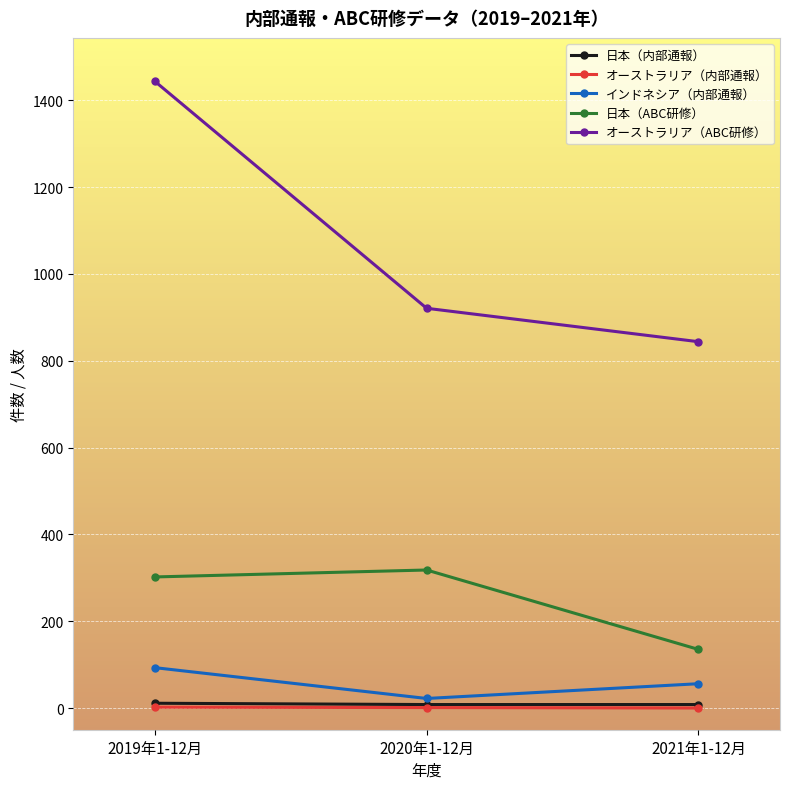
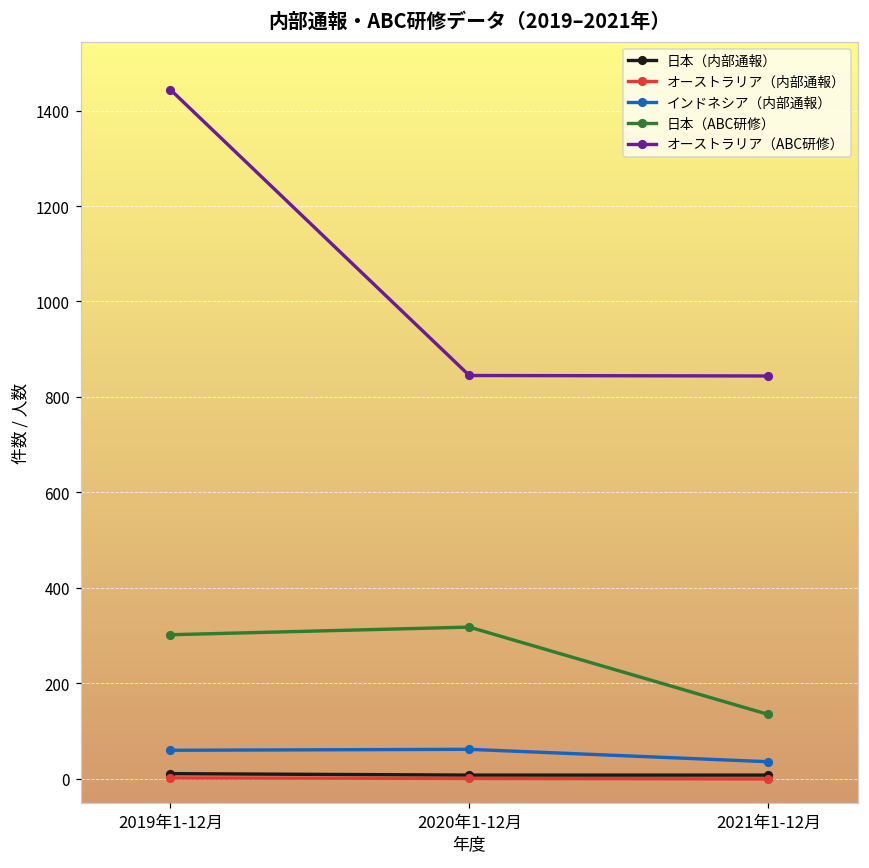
  {
    "日本（内部通報）": {
      "2019年1-12月": 10,
      "2020年1-12月": 10,
      "2021年1-12月": 10
    },
    "オーストラリア（内部通報）": {
      "2019年1-12月": 0,
      "2020年1-12月": 0,
      "2021年1-12月": 0
    },
    "インドネシア（内部通報）": {
-     "2019年1-12月": 90,
-     "2020年1-12月": 20,
-     "2021年1-12月": 60
+     "2019年1-12月": 60,
+     "2020年1-12月": 60,
+     "2021年1-12月": 40
    },
    "日本（ABC研修）": {
      "2019年1-12月": 300,
      "2020年1-12月": 320,
      "2021年1-12月": 140
    },
    "オーストラリア（ABC研修）": {
      "2019年1-12月": 1440,
-     "2020年1-12月": 920,
+     "2020年1-12月": 850,
      "2021年1-12月": 840
    }
  }
